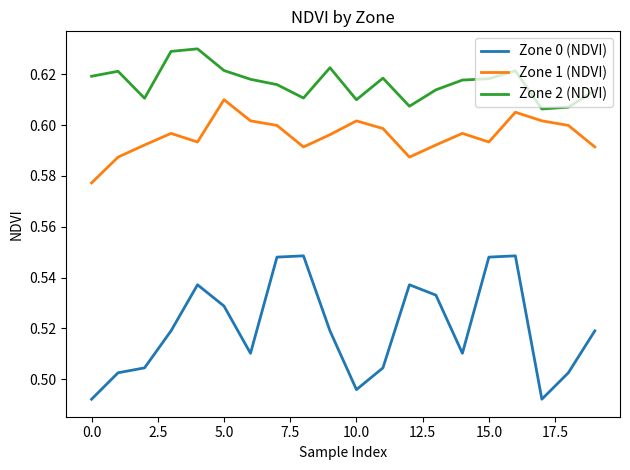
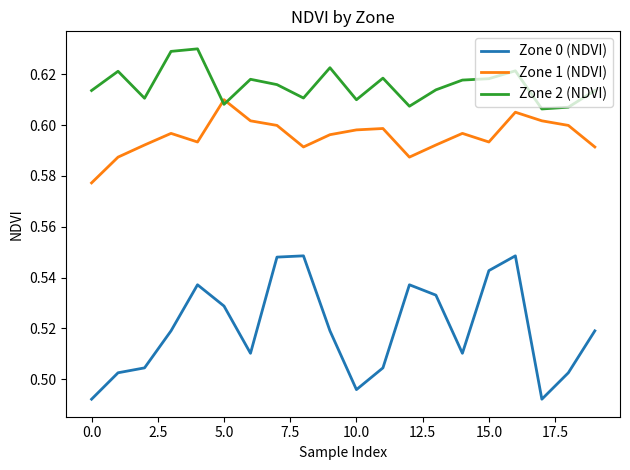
  {
    "Zone 0 (NDVI)": {
      "0.0": 0.492,
      "5.0": 0.529,
      "10.0": 0.496,
-     "15.0": 0.548
+     "15.0": 0.543
    },
    "Zone 1 (NDVI)": {
      "0.0": 0.577,
      "5.0": 0.610,
-     "10.0": 0.602,
+     "10.0": 0.598,
      "15.0": 0.593
    },
    "Zone 2 (NDVI)": {
-     "0.0": 0.619,
-     "5.0": 0.621,
+     "0.0": 0.614,
+     "5.0": 0.608,
      "10.0": 0.610
    }
  }
